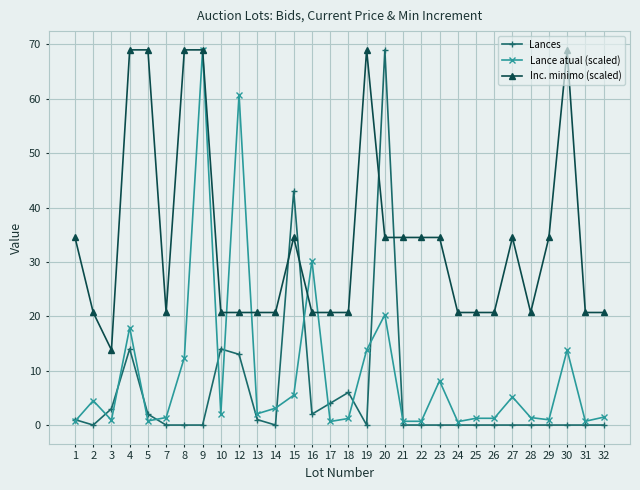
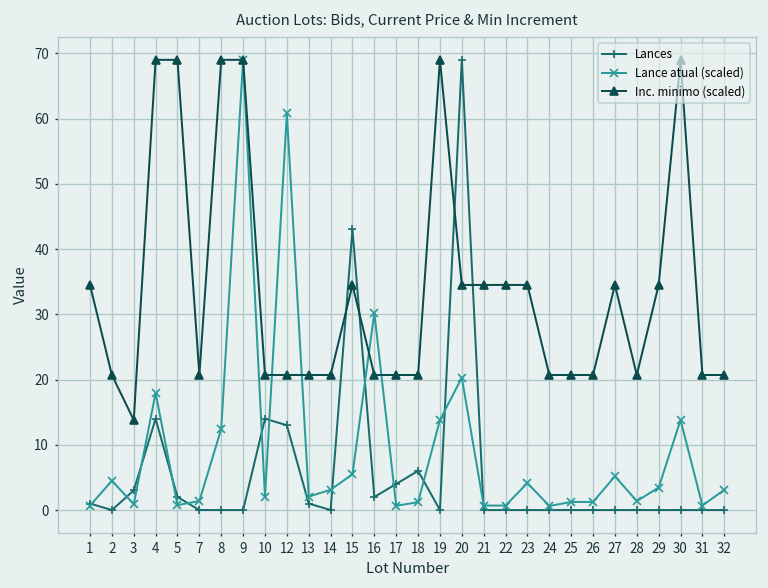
  {
    "Lance atual (scaled)": {
      "2": 4,
      "3": 1,
      "4": 18,
      "5": 1,
      "7": 1,
      "8": 12,
      "10": 2,
      "12": 61,
      "13": 2,
      "14": 3,
      "15": 5,
      "16": 30,
      "17": 1,
      "18": 1,
      "19": 14,
      "20": 20,
      "21": 1,
      "22": 1,
-     "23": 8,
+     "23": 4,
      "24": 1,
      "25": 1,
      "26": 1,
      "27": 5,
      "28": 1,
-     "29": 1,
+     "29": 3,
      "30": 14,
      "31": 1,
-     "32": 1
+     "32": 3
    }
  }
